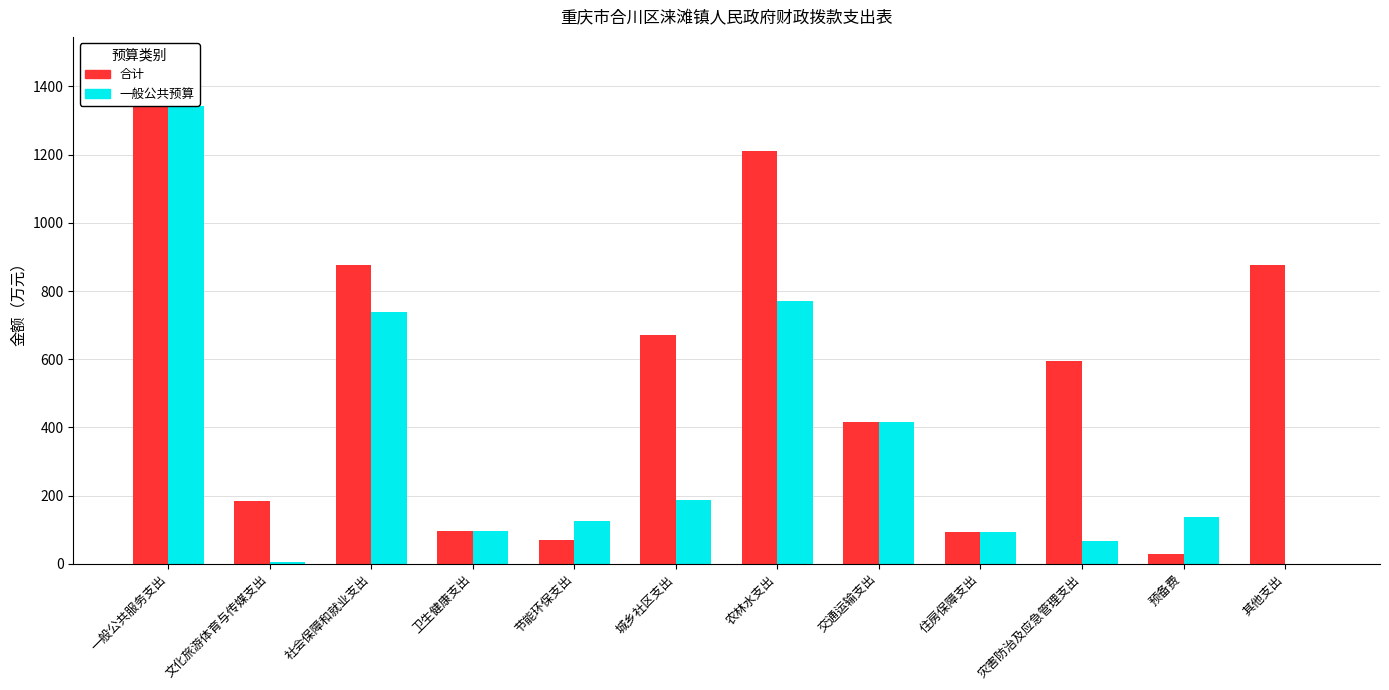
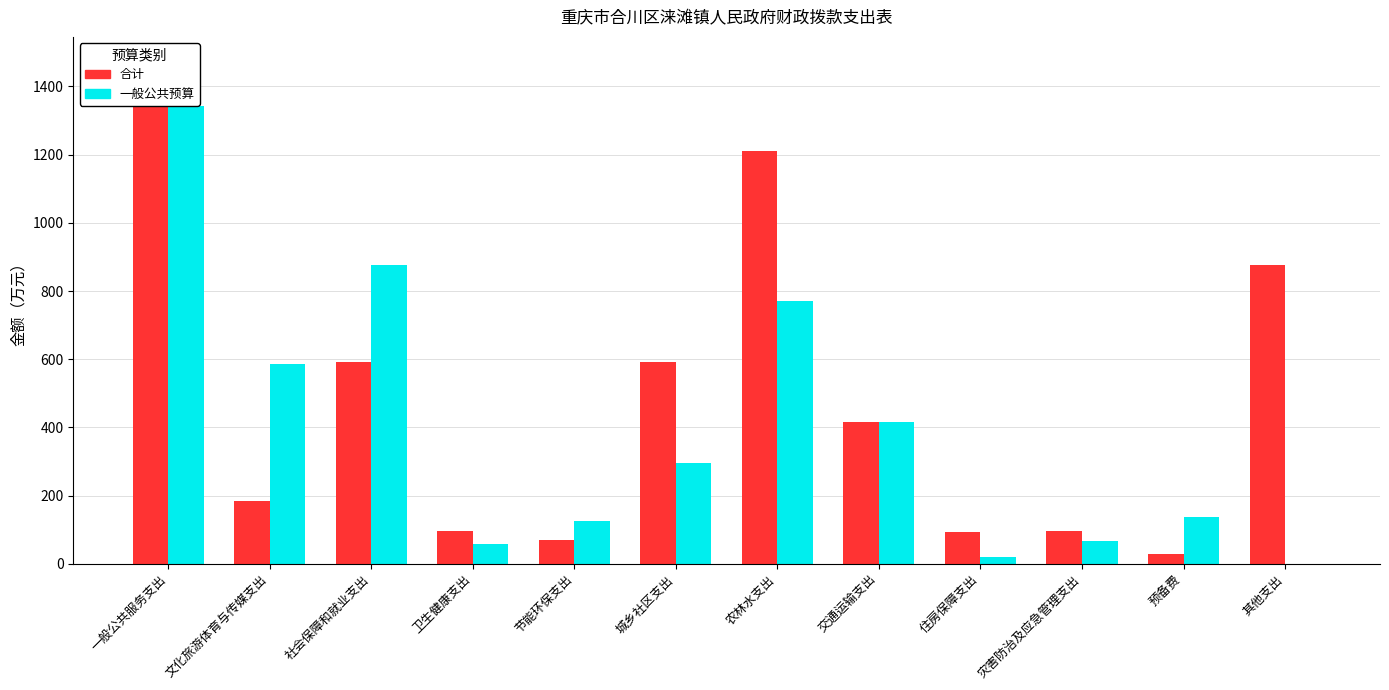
  {
    "合计": {
      "文化旅游体育与传媒支出": 180,
-     "社会保障和就业支出": 880,
+     "社会保障和就业支出": 590,
      "卫生健康支出": 100,
      "节能环保支出": 70,
-     "城乡社区支出": 670,
+     "城乡社区支出": 590,
      "农林水支出": 1210,
      "交通运输支出": 410,
      "住房保障支出": 90,
-     "灾害防治及应急管理支出": 590,
+     "灾害防治及应急管理支出": 100,
      "预备费": 30,
      "其他支出": 880
    },
    "一般公共预算": {
-     "文化旅游体育与传媒支出": 10,
-     "社会保障和就业支出": 740,
-     "卫生健康支出": 100,
+     "文化旅游体育与传媒支出": 590,
+     "社会保障和就业支出": 880,
+     "卫生健康支出": 60,
      "节能环保支出": 120,
-     "城乡社区支出": 190,
+     "城乡社区支出": 300,
      "农林水支出": 770,
      "交通运输支出": 410,
-     "住房保障支出": 90,
+     "住房保障支出": 20,
      "灾害防治及应急管理支出": 70,
      "预备费": 140,
      "其他支出": 0
    }
  }
